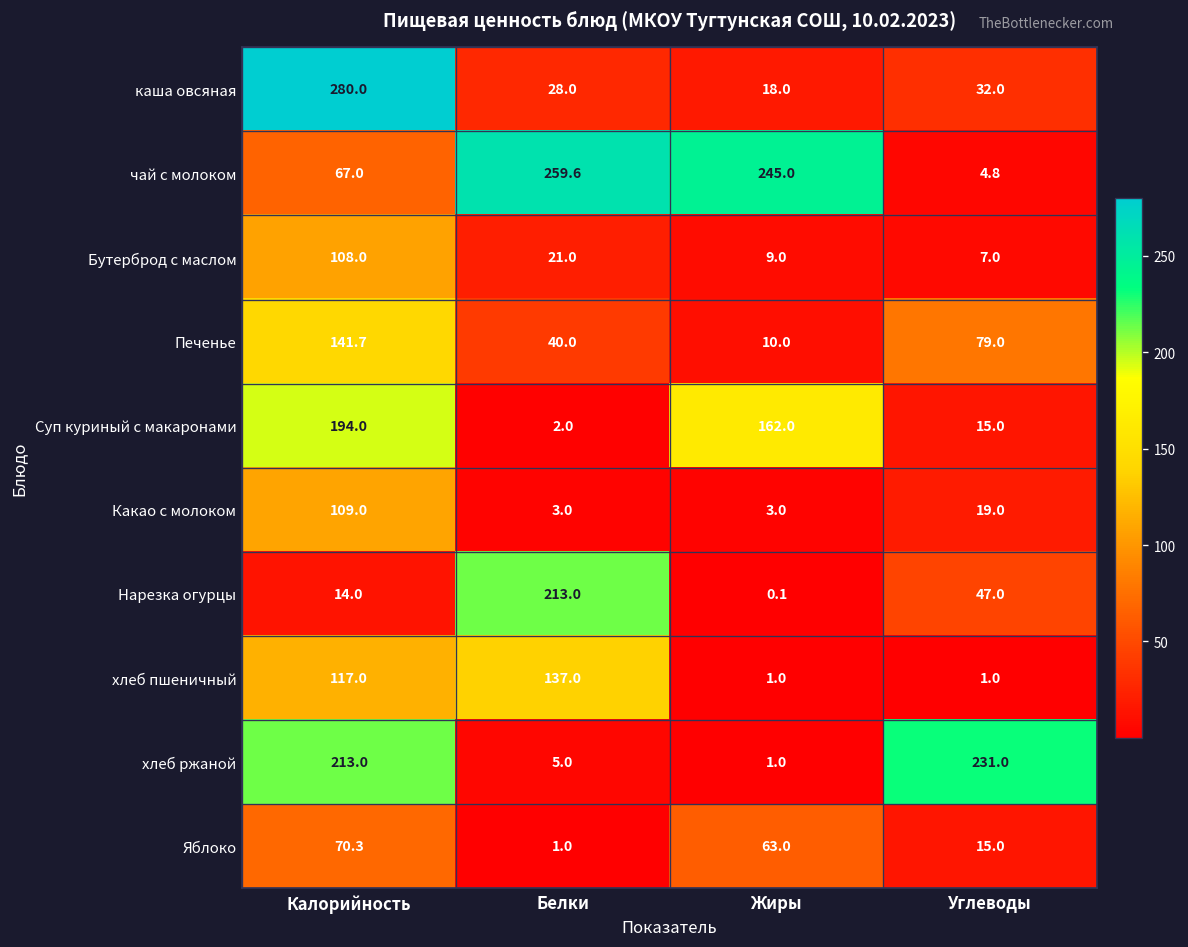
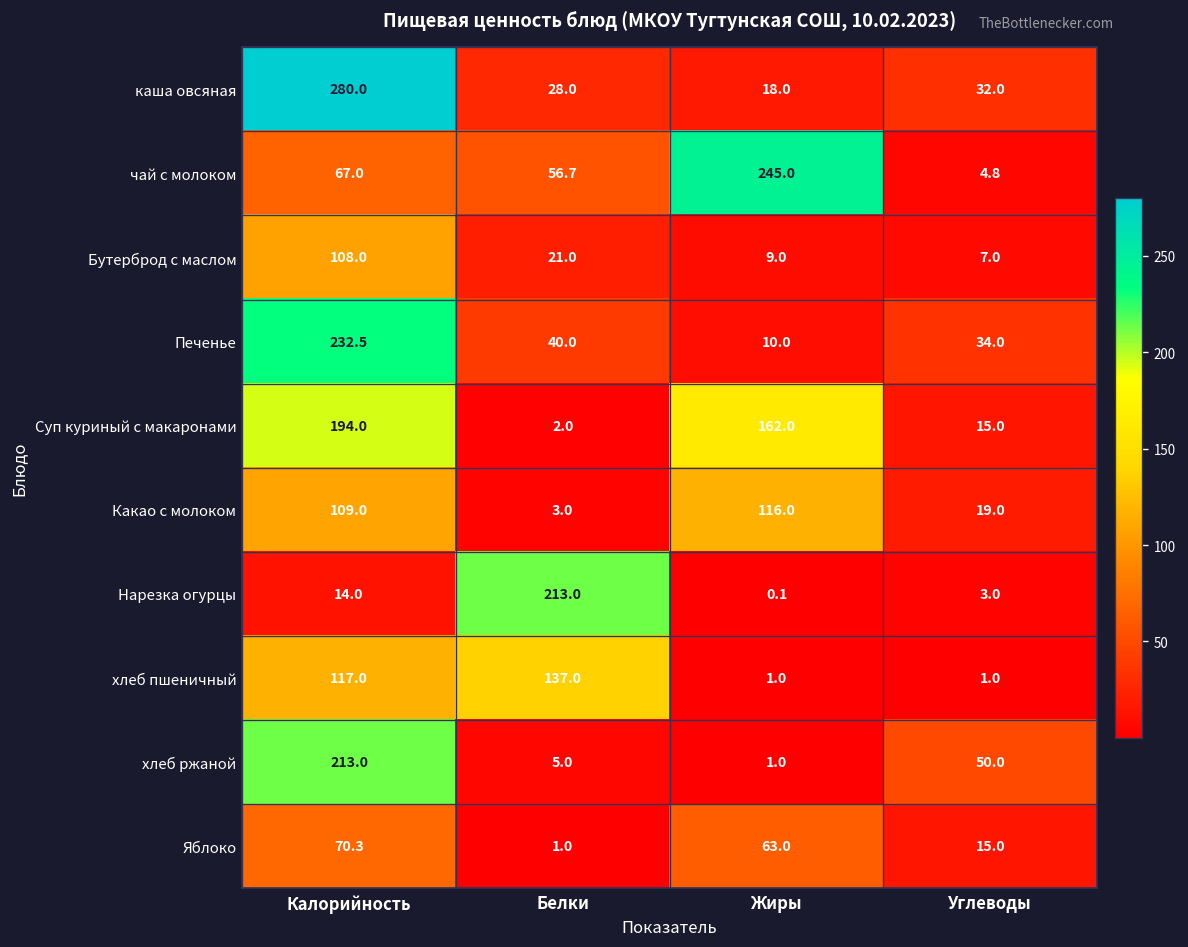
  {
    "каша овсяная": {
      "Калорийность": 280.0,
      "Белки": 28.0,
      "Жиры": 18.0,
      "Углеводы": 32.0
    },
    "чай с молоком": {
      "Калорийность": 67.0,
-     "Белки": 259.6,
+     "Белки": 56.7,
      "Жиры": 245.0,
      "Углеводы": 4.8
    },
    "Бутерброд с маслом": {
      "Калорийность": 108.0,
      "Белки": 21.0,
      "Жиры": 9.0,
      "Углеводы": 7.0
    },
    "Печенье": {
-     "Калорийность": 141.7,
+     "Калорийность": 232.5,
      "Белки": 40.0,
      "Жиры": 10.0,
-     "Углеводы": 79.0
+     "Углеводы": 34.0
    },
    "Суп куриный с макаронами": {
      "Калорийность": 194.0,
      "Белки": 2.0,
      "Жиры": 162.0,
      "Углеводы": 15.0
    },
    "Какао с молоком": {
      "Калорийность": 109.0,
      "Белки": 3.0,
-     "Жиры": 3.0,
+     "Жиры": 116.0,
      "Углеводы": 19.0
    },
    "Нарезка огурцы": {
      "Калорийность": 14.0,
      "Белки": 213.0,
      "Жиры": 0.1,
-     "Углеводы": 47.0
+     "Углеводы": 3.0
    },
    "хлеб пшеничный": {
      "Калорийность": 117.0,
      "Белки": 137.0,
      "Жиры": 1.0,
      "Углеводы": 1.0
    },
    "хлеб ржаной": {
      "Калорийность": 213.0,
      "Белки": 5.0,
      "Жиры": 1.0,
-     "Углеводы": 231.0
+     "Углеводы": 50.0
    },
    "Яблоко": {
      "Калорийность": 70.3,
      "Белки": 1.0,
      "Жиры": 63.0,
      "Углеводы": 15.0
    }
  }
